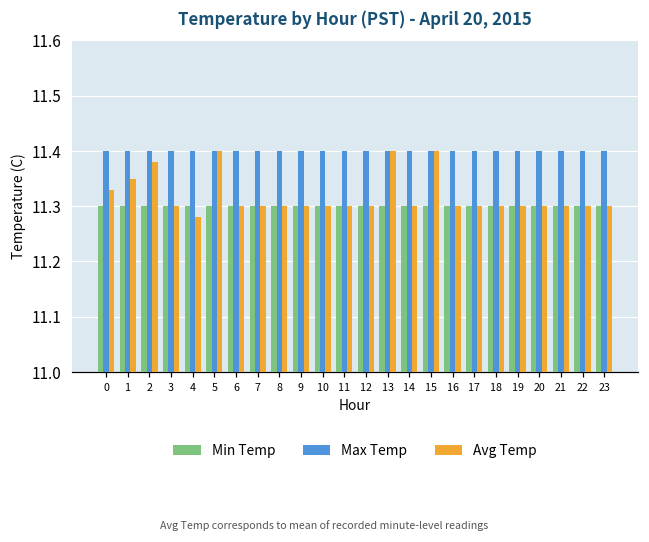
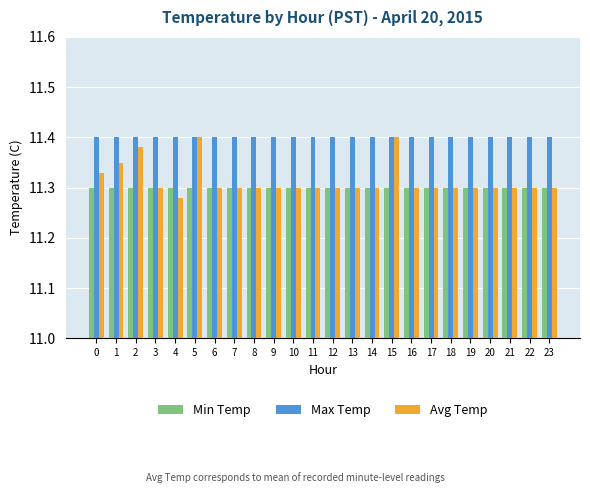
  {
    "Min Temp": {
      "0": 11.3,
      "1": 11.3,
      "2": 11.3,
      "3": 11.3,
      "4": 11.3,
      "5": 11.3,
      "6": 11.3,
      "7": 11.3,
      "8": 11.3,
      "9": 11.3,
      "10": 11.3,
      "11": 11.3,
      "12": 11.3,
      "13": 11.3,
      "14": 11.3,
      "15": 11.3,
      "16": 11.3,
      "17": 11.3,
      "18": 11.3,
      "19": 11.3,
      "20": 11.3,
      "21": 11.3,
      "22": 11.3,
      "23": 11.3
    },
    "Max Temp": {
      "0": 11.4,
      "1": 11.4,
      "2": 11.4,
      "3": 11.4,
      "4": 11.4,
      "5": 11.4,
      "6": 11.4,
      "7": 11.4,
      "8": 11.4,
      "9": 11.4,
      "10": 11.4,
      "11": 11.4,
      "12": 11.4,
      "13": 11.4,
      "14": 11.4,
      "15": 11.4,
      "16": 11.4,
      "17": 11.4,
      "18": 11.4,
      "19": 11.4,
      "20": 11.4,
      "21": 11.4,
      "22": 11.4,
      "23": 11.4
    },
    "Avg Temp": {
      "0": 11.33,
      "1": 11.35,
      "2": 11.38,
      "3": 11.3,
      "4": 11.28,
      "5": 11.4,
      "6": 11.3,
      "7": 11.3,
      "8": 11.3,
      "9": 11.3,
      "10": 11.3,
      "11": 11.3,
      "12": 11.3,
-     "13": 11.4,
+     "13": 11.3,
      "14": 11.3,
      "15": 11.4,
      "16": 11.3,
      "17": 11.3,
      "18": 11.3,
      "19": 11.3,
      "20": 11.3,
      "21": 11.3,
      "22": 11.3,
      "23": 11.3
    }
  }
